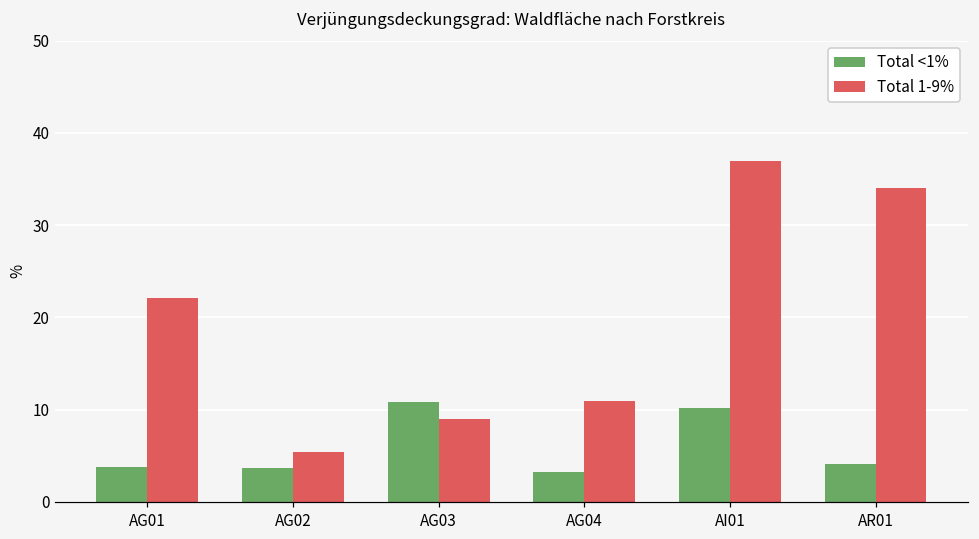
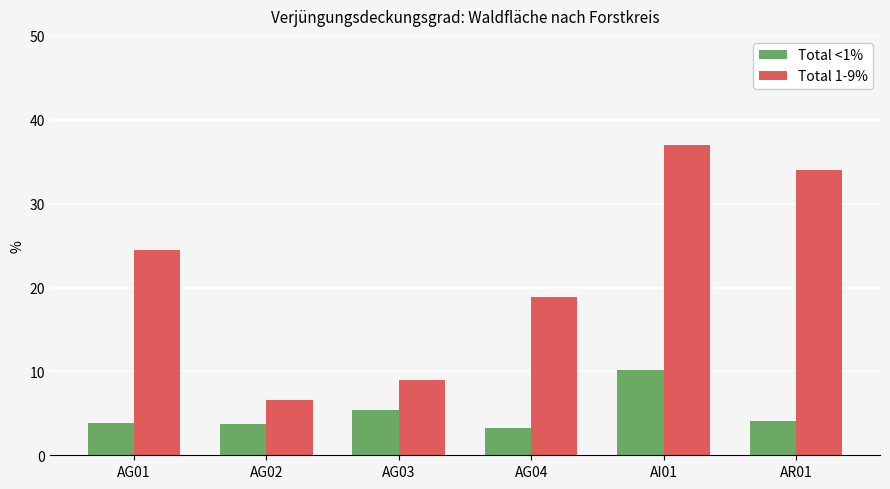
  {
    "Total <1%": {
      "AG01": 4,
      "AG02": 4,
-     "AG03": 11,
+     "AG03": 5,
      "AG04": 3,
      "AI01": 10,
      "AR01": 4
    },
    "Total 1-9%": {
-     "AG01": 22,
-     "AG02": 5,
+     "AG01": 25,
+     "AG02": 7,
      "AG03": 9,
-     "AG04": 11,
+     "AG04": 19,
      "AI01": 37,
      "AR01": 34
    }
  }
